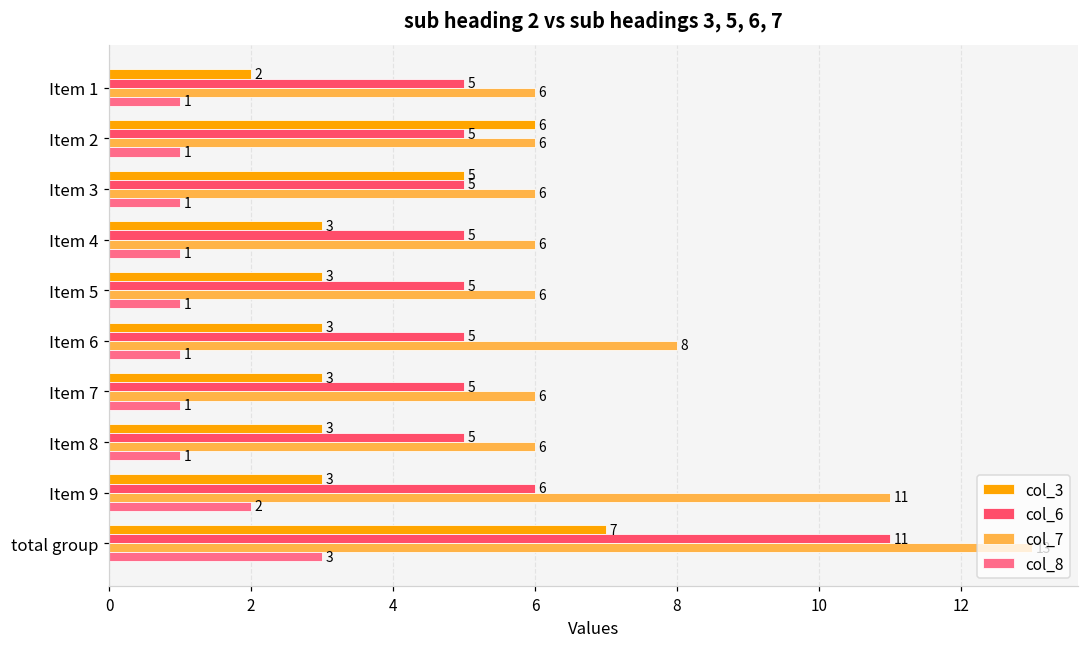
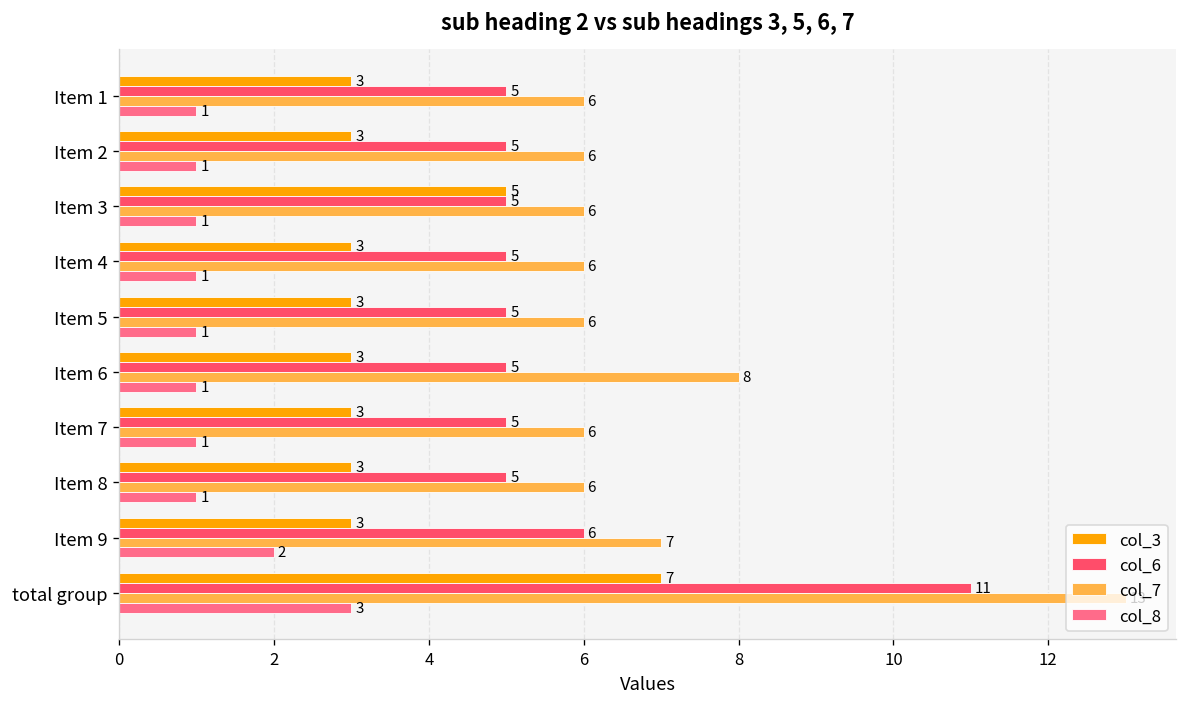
  {
    "col_3": {
-     "Item 1": 2,
-     "Item 2": 6,
+     "Item 1": 3,
+     "Item 2": 3,
      "Item 4": 3,
      "Item 5": 3,
      "Item 6": 3,
      "Item 7": 3,
      "Item 8": 3,
      "Item 9": 3,
      "total group": 7
    },
    "col_7": {
      "Item 1": 6,
      "Item 2": 6,
      "Item 3": 6,
      "Item 4": 6,
      "Item 5": 6,
      "Item 6": 8,
      "Item 7": 6,
      "Item 8": 6,
-     "Item 9": 11
+     "Item 9": 7
    }
  }
